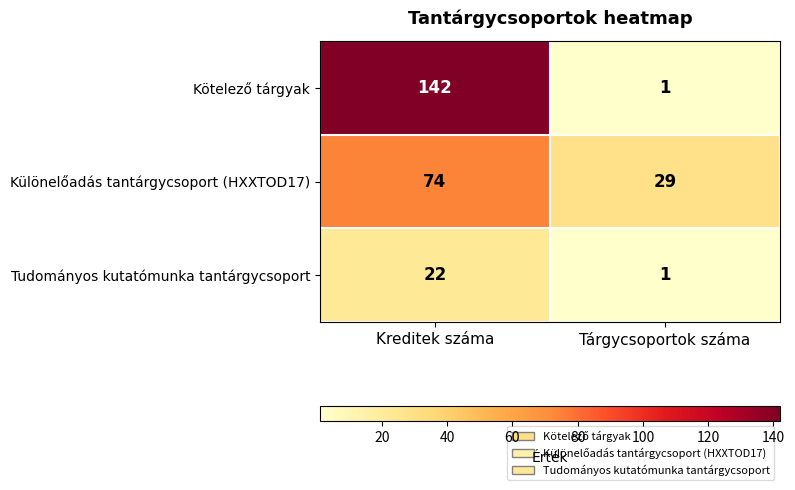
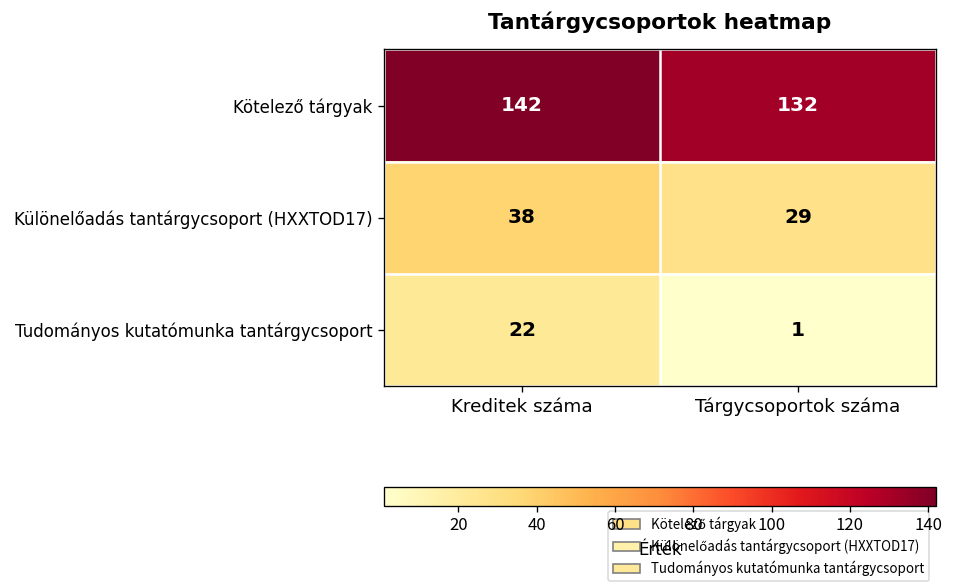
  {
    "Kötelező tárgyak": {
      "Kreditek száma": 142,
-     "Tárgycsoportok száma": 1
+     "Tárgycsoportok száma": 132
    },
    "Különelőadás tantárgycsoport (HXXTOD17)": {
-     "Kreditek száma": 74,
+     "Kreditek száma": 38,
      "Tárgycsoportok száma": 29
    },
    "Tudományos kutatómunka tantárgycsoport": {
      "Kreditek száma": 22,
      "Tárgycsoportok száma": 1
    }
  }
